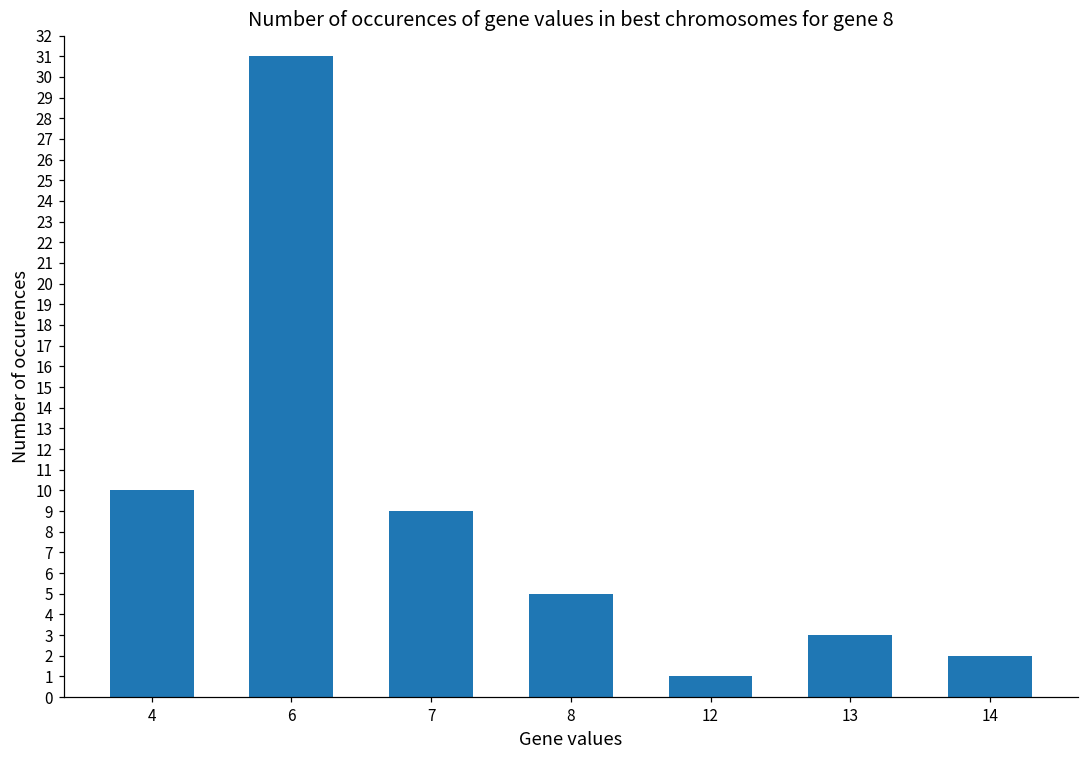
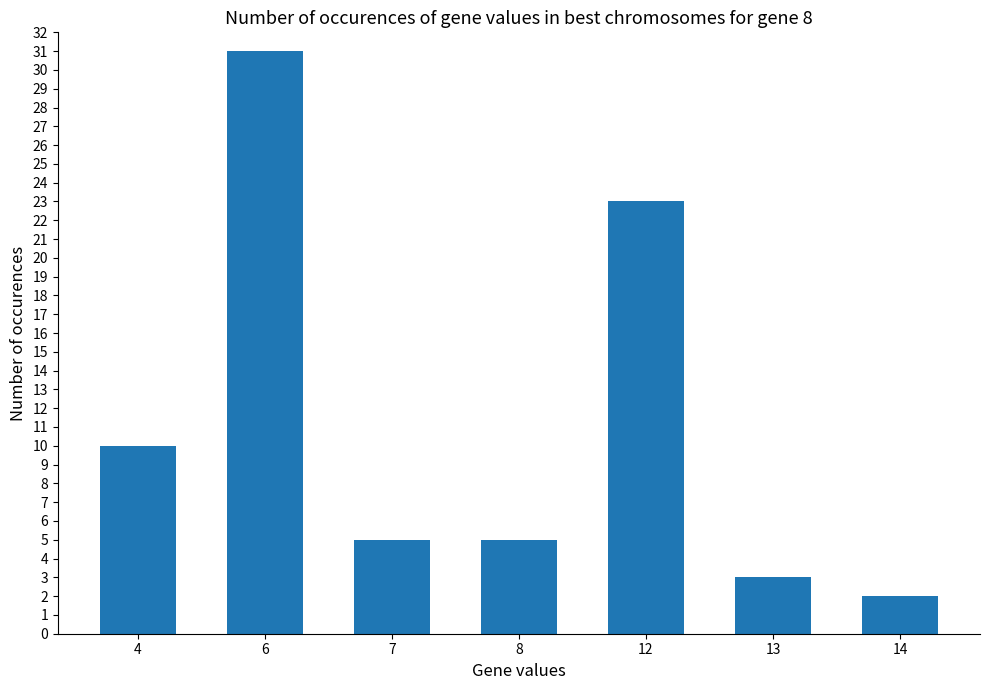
  {
    "4": 10,
    "6": 31,
-   "7": 9,
+   "7": 5,
    "8": 5,
-   "12": 1,
+   "12": 23,
    "13": 3,
    "14": 2
  }
